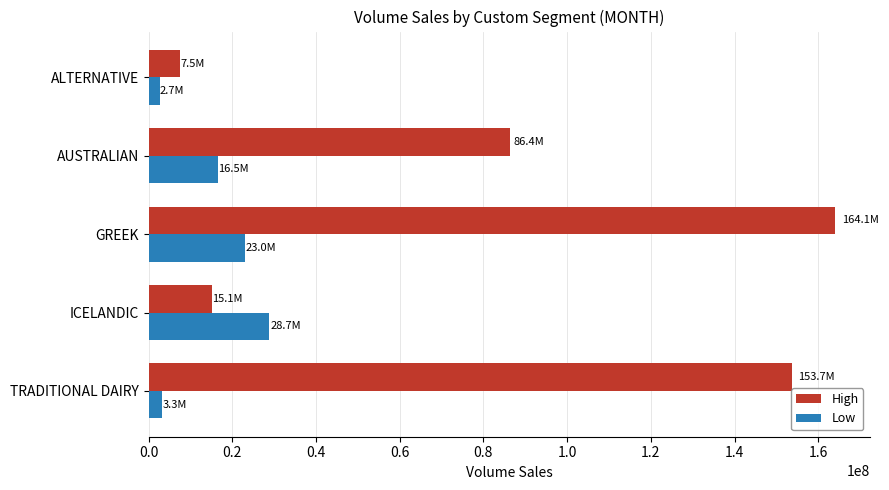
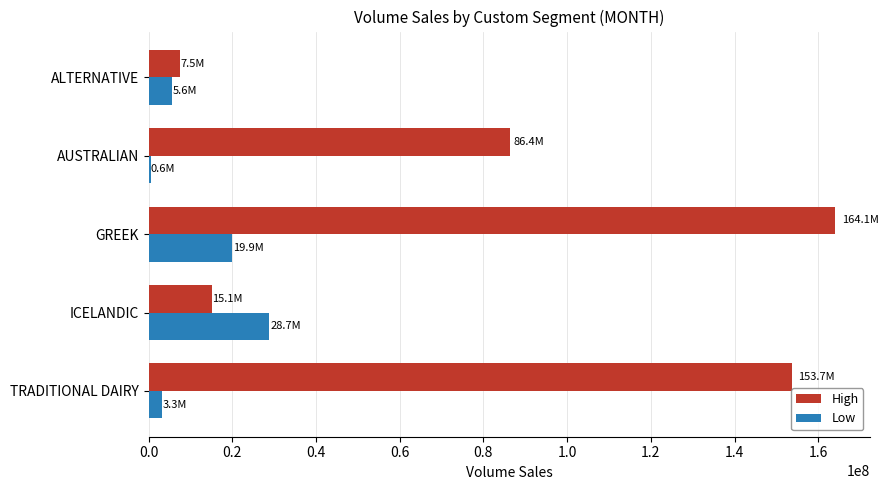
  {
    "High": {
      "ALTERNATIVE": "7.5M",
      "AUSTRALIAN": "86.4M",
      "GREEK": "164.1M",
      "ICELANDIC": "15.1M",
      "TRADITIONAL DAIRY": "153.7M"
    },
    "Low": {
-     "ALTERNATIVE": "2.7M",
-     "AUSTRALIAN": "16.5M",
-     "GREEK": "23.0M",
+     "ALTERNATIVE": "5.6M",
+     "AUSTRALIAN": "0.6M",
+     "GREEK": "19.9M",
      "ICELANDIC": "28.7M",
      "TRADITIONAL DAIRY": "3.3M"
    }
  }
